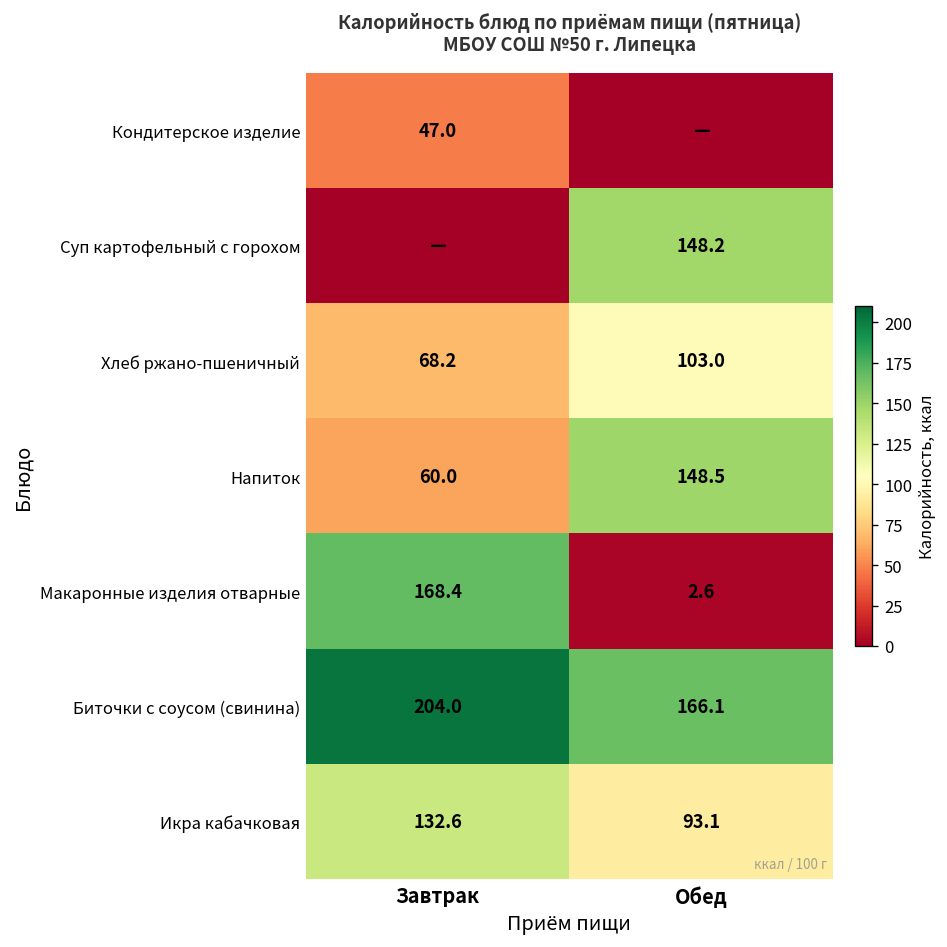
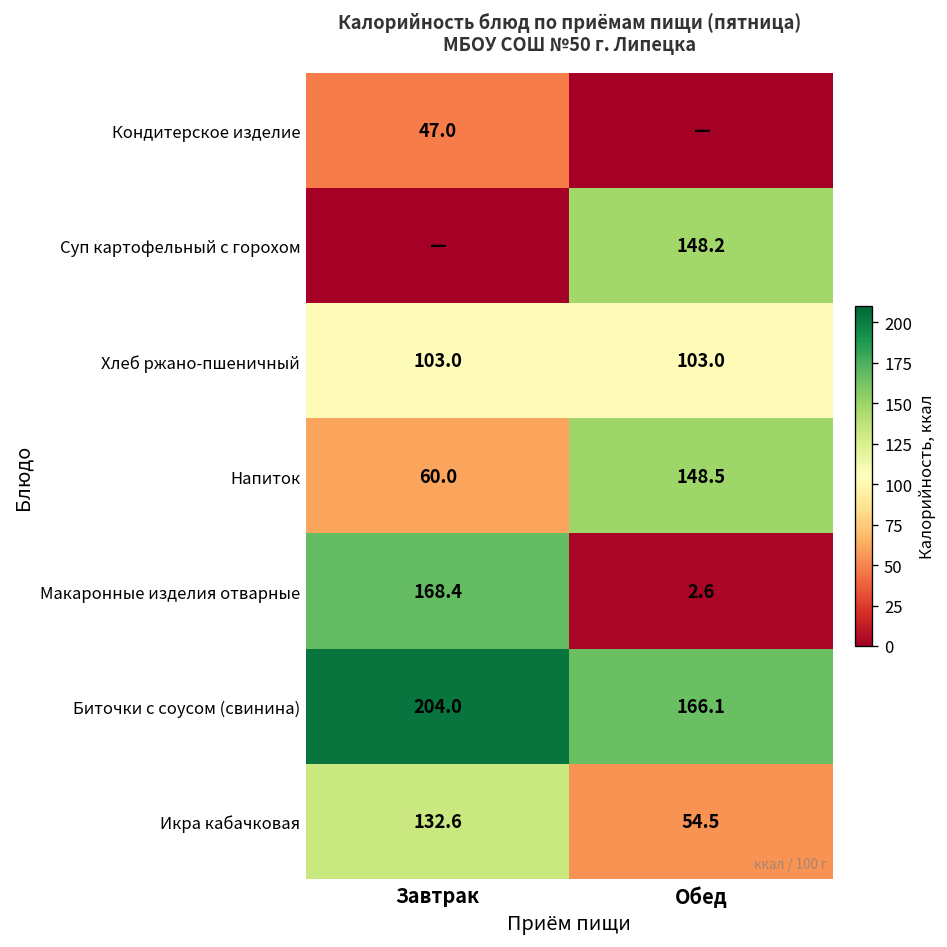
  {
    "Кондитерское изделие": {
      "Завтрак": 47.0
    },
    "Суп картофельный с горохом": {
      "Обед": 148.2
    },
    "Хлеб ржано-пшеничный": {
-     "Завтрак": 68.2,
+     "Завтрак": 103.0,
      "Обед": 103.0
    },
    "Напиток": {
      "Завтрак": 60.0,
      "Обед": 148.5
    },
    "Макаронные изделия отварные": {
      "Завтрак": 168.4,
      "Обед": 2.6
    },
    "Биточки с соусом (свинина)": {
      "Завтрак": 204.0,
      "Обед": 166.1
    },
    "Икра кабачковая": {
      "Завтрак": 132.6,
-     "Обед": 93.1
+     "Обед": 54.5
    }
  }
